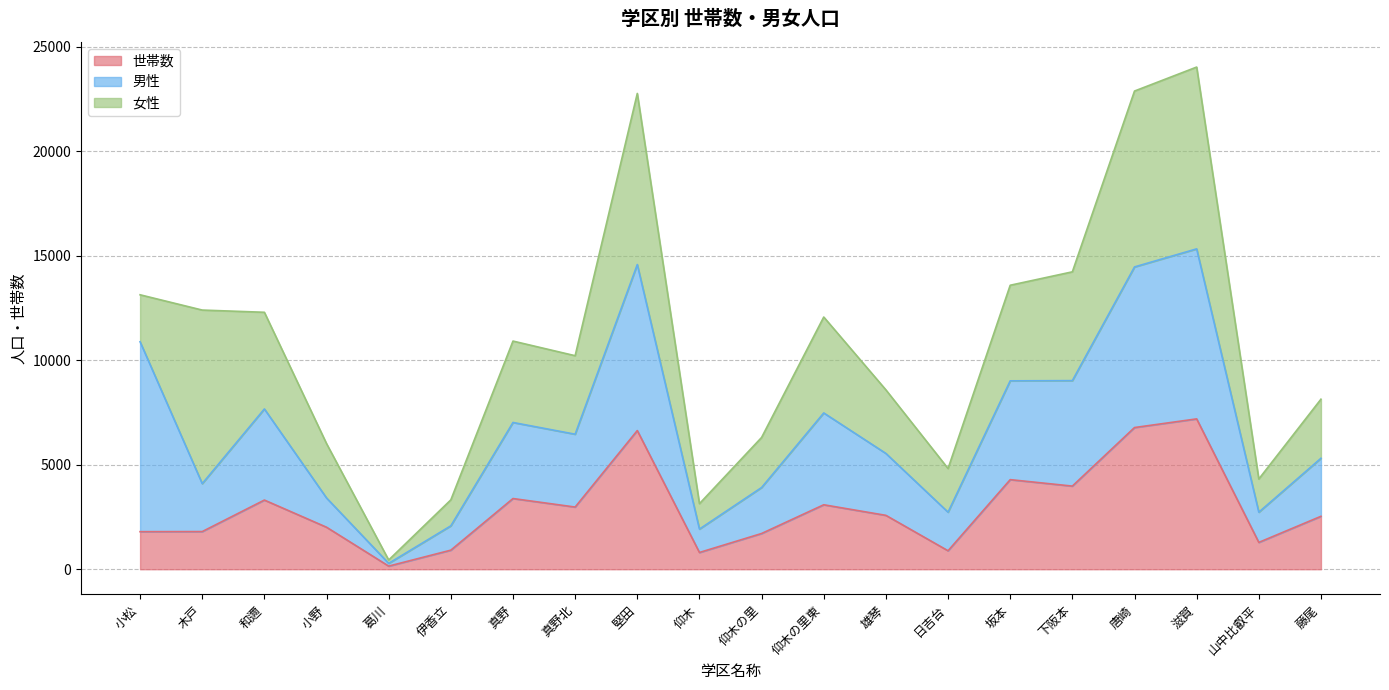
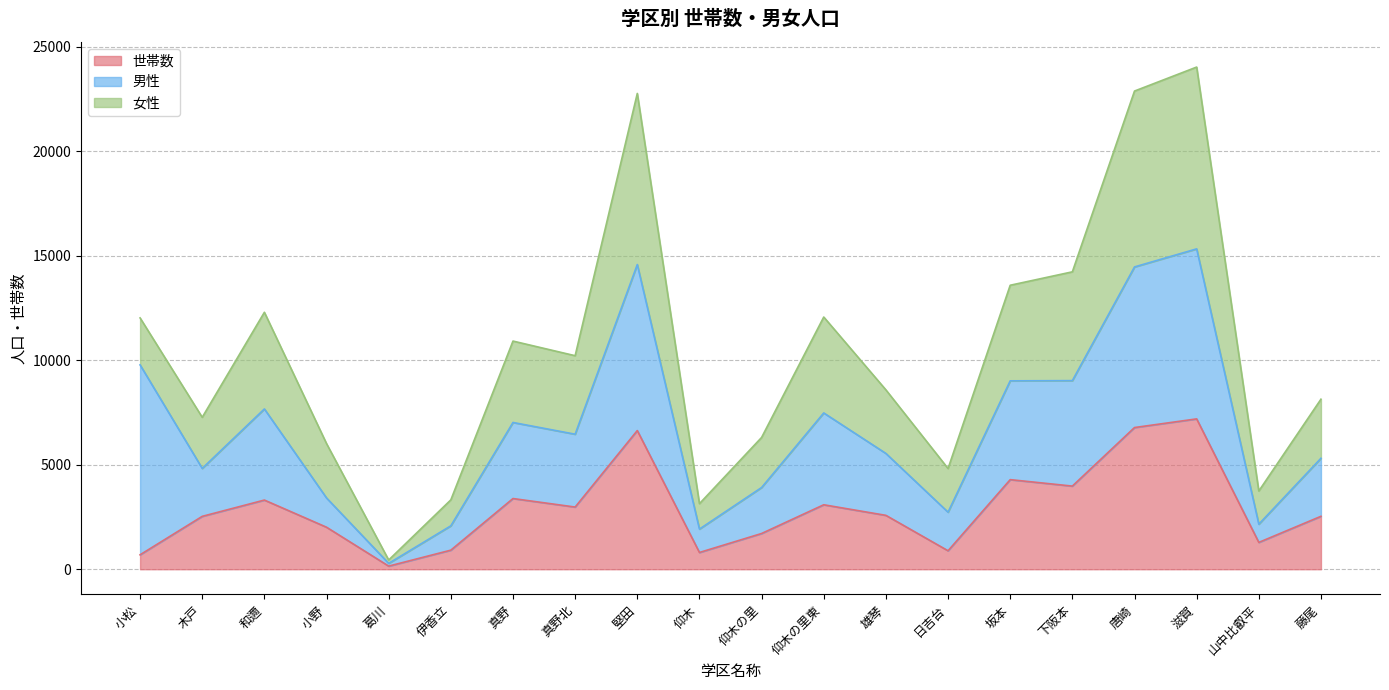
  {
    "世帯数": {
-     "小松": 1800,
-     "木戸": 1800,
+     "小松": 700,
+     "木戸": 2500,
      "和邇": 3300,
      "小野": 2000,
      "葛川": 100,
      "伊香立": 900,
      "真野": 3400,
      "真野北": 3000,
      "堅田": 6600,
      "仰木": 800,
      "仰木の里": 1700,
      "仰木の里東": 3100,
      "雄琴": 2600,
      "日吉台": 900,
      "坂本": 4300,
      "下阪本": 4000,
      "唐崎": 6800,
      "滋賀": 7200,
      "山中比叡平": 1300,
      "藤尾": 2500
    },
    "男性": {
      "小松": 9100,
      "木戸": 2300,
      "和邇": 4400,
      "小野": 1400,
      "葛川": 100,
      "伊香立": 1200,
      "真野": 3600,
      "真野北": 3500,
      "堅田": 7900,
      "仰木": 1100,
      "仰木の里": 2200,
      "仰木の里東": 4400,
      "雄琴": 3000,
      "日吉台": 1800,
      "坂本": 4700,
      "下阪本": 5000,
      "唐崎": 7700,
      "滋賀": 8100,
-     "山中比叡平": 1400,
+     "山中比叡平": 900,
      "藤尾": 2800
    },
    "女性": {
      "小松": 2200,
-     "木戸": 8300,
+     "木戸": 2400,
      "和邇": 4600,
      "小野": 2600,
      "葛川": 200,
      "伊香立": 1200,
      "真野": 3900,
      "真野北": 3800,
      "堅田": 8200,
      "仰木": 1200,
      "仰木の里": 2400,
      "仰木の里東": 4600,
      "雄琴": 3000,
      "日吉台": 2100,
      "坂本": 4600,
      "下阪本": 5200,
      "唐崎": 8400,
      "滋賀": 8700,
      "山中比叡平": 1600,
      "藤尾": 2800
    }
  }
